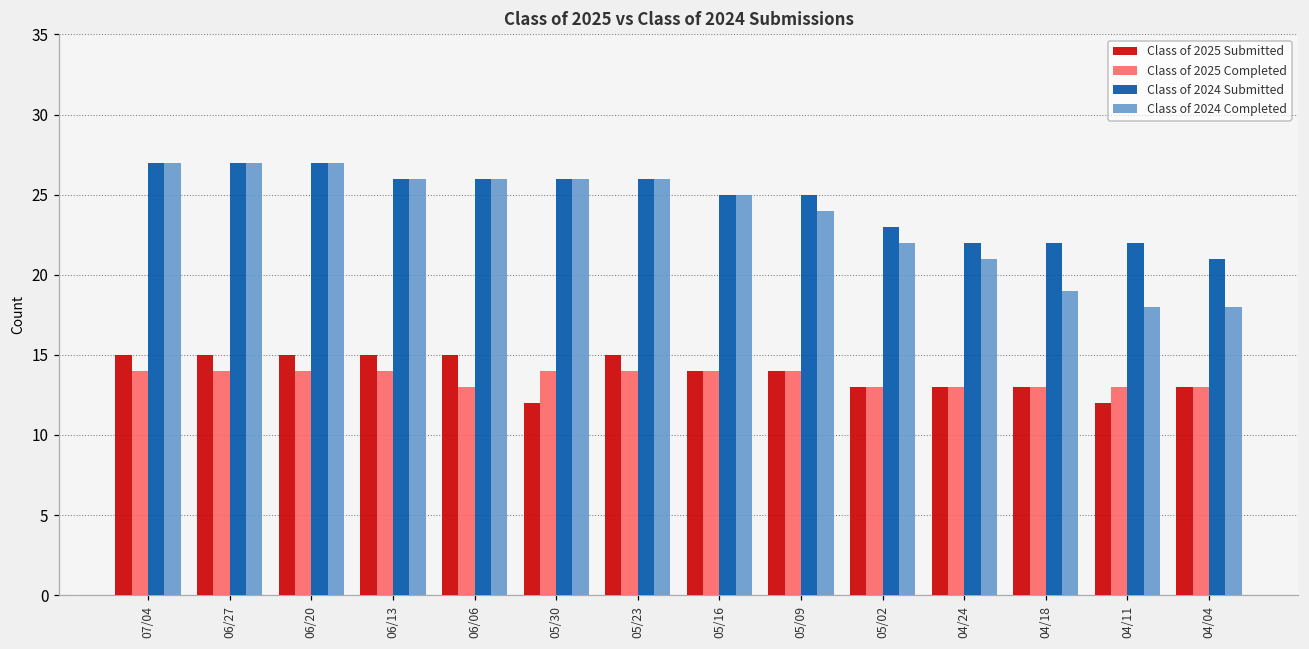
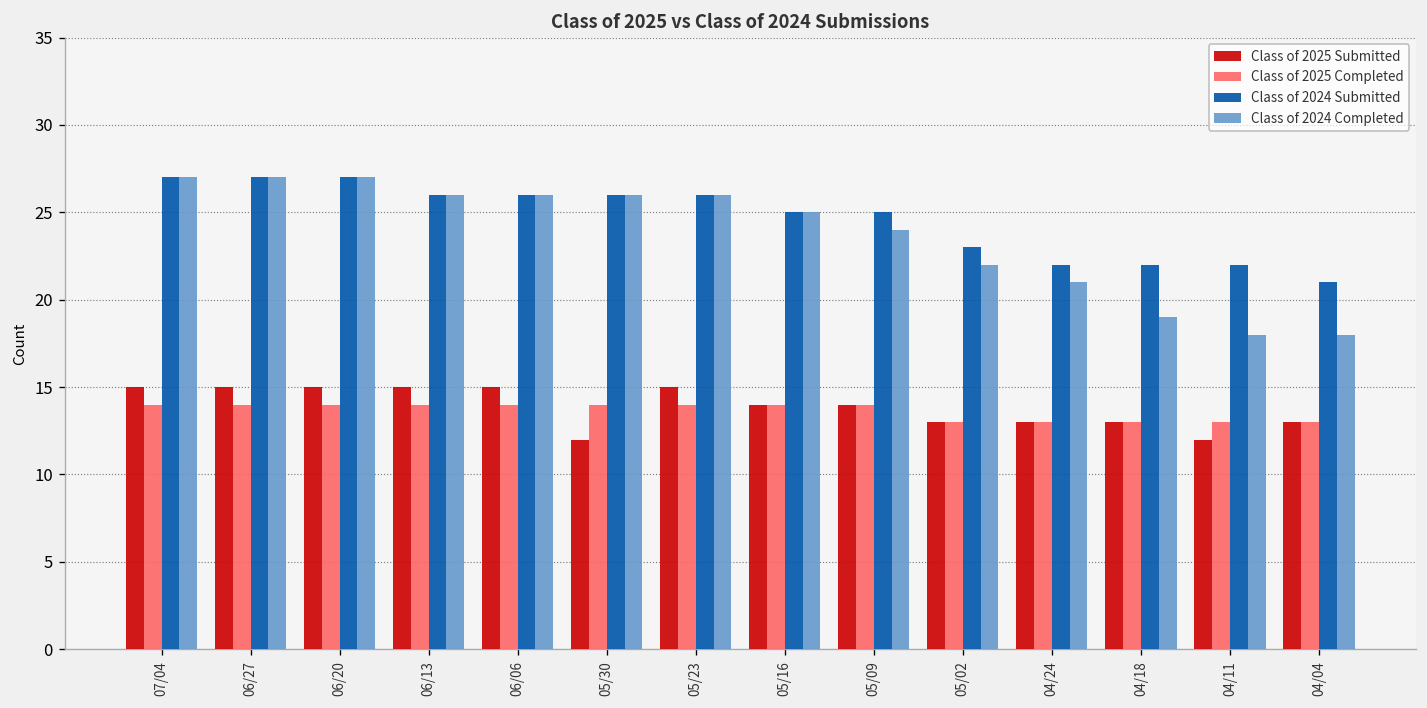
  {
    "Class of 2025 Submitted": {
      "07/04": 15,
      "06/27": 15,
      "06/20": 15,
      "06/13": 15,
      "06/06": 15,
      "05/30": 12,
      "05/23": 15,
      "05/16": 14,
      "05/09": 14,
      "05/02": 13,
      "04/24": 13,
      "04/18": 13,
      "04/11": 12,
      "04/04": 13
    },
    "Class of 2025 Completed": {
      "07/04": 14,
      "06/27": 14,
      "06/20": 14,
      "06/13": 14,
-     "06/06": 13,
+     "06/06": 14,
      "05/30": 14,
      "05/23": 14,
      "05/16": 14,
      "05/09": 14,
      "05/02": 13,
      "04/24": 13,
      "04/18": 13,
      "04/11": 13,
      "04/04": 13
    },
    "Class of 2024 Submitted": {
      "07/04": 27,
      "06/27": 27,
      "06/20": 27,
      "06/13": 26,
      "06/06": 26,
      "05/30": 26,
      "05/23": 26,
      "05/16": 25,
      "05/09": 25,
      "05/02": 23,
      "04/24": 22,
      "04/18": 22,
      "04/11": 22,
      "04/04": 21
    },
    "Class of 2024 Completed": {
      "07/04": 27,
      "06/27": 27,
      "06/20": 27,
      "06/13": 26,
      "06/06": 26,
      "05/30": 26,
      "05/23": 26,
      "05/16": 25,
      "05/09": 24,
      "05/02": 22,
      "04/24": 21,
      "04/18": 19,
      "04/11": 18,
      "04/04": 18
    }
  }
